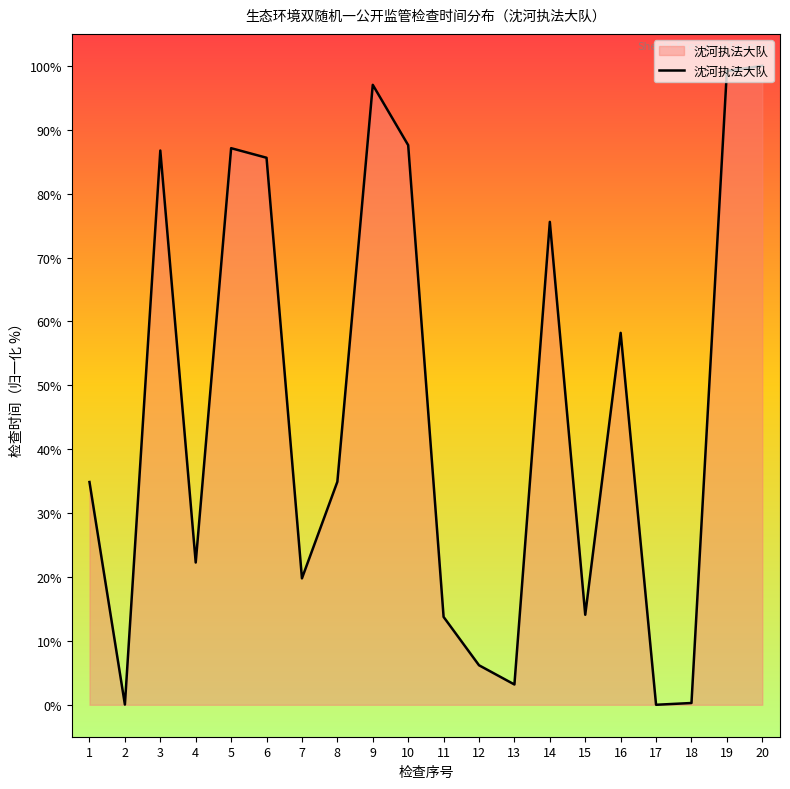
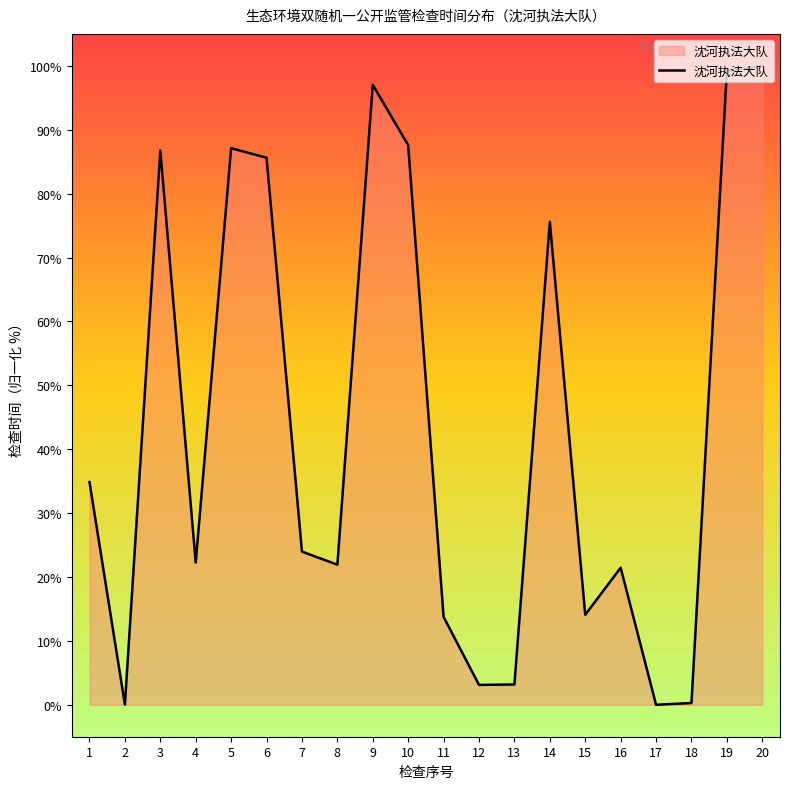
  {
    "1": "35%",
    "2": "0%",
    "3": "87%",
    "4": "22%",
    "5": "87%",
    "6": "86%",
-   "7": "20%",
-   "8": "35%",
+   "7": "24%",
+   "8": "22%",
    "9": "97%",
    "10": "88%",
    "11": "14%",
-   "12": "6%",
+   "12": "3%",
    "13": "3%",
    "14": "76%",
    "15": "14%",
-   "16": "58%",
+   "16": "21%",
    "17": "0%",
    "18": "0%"
  }
